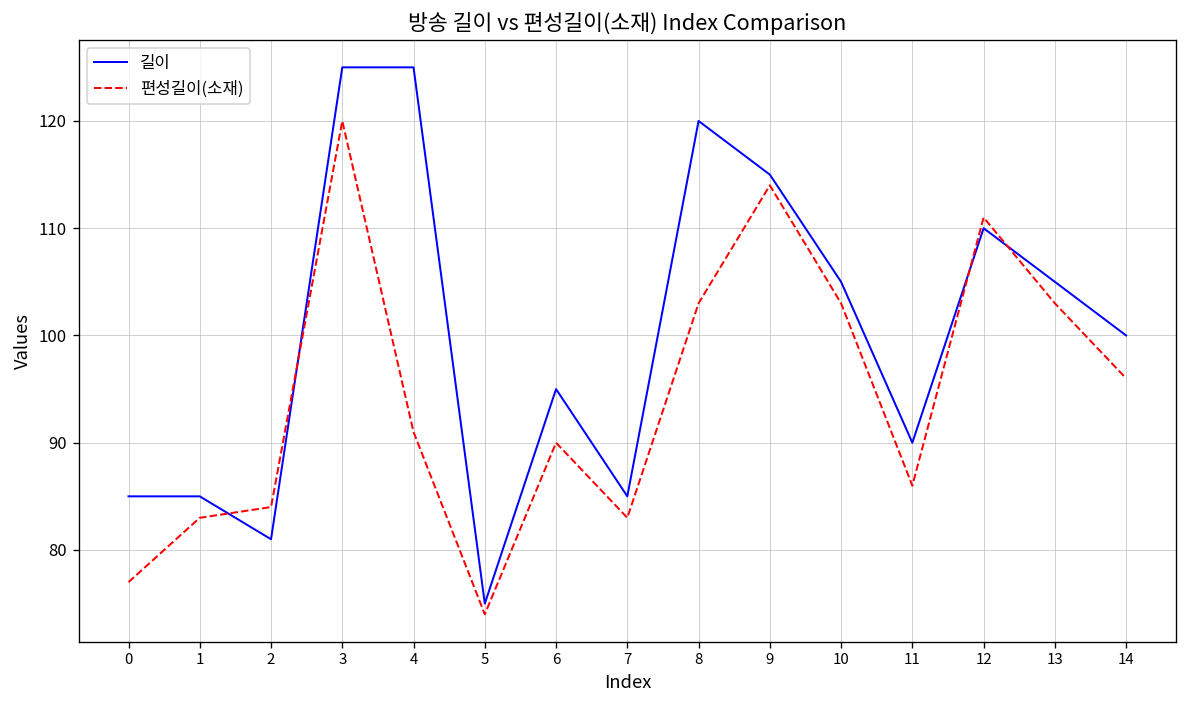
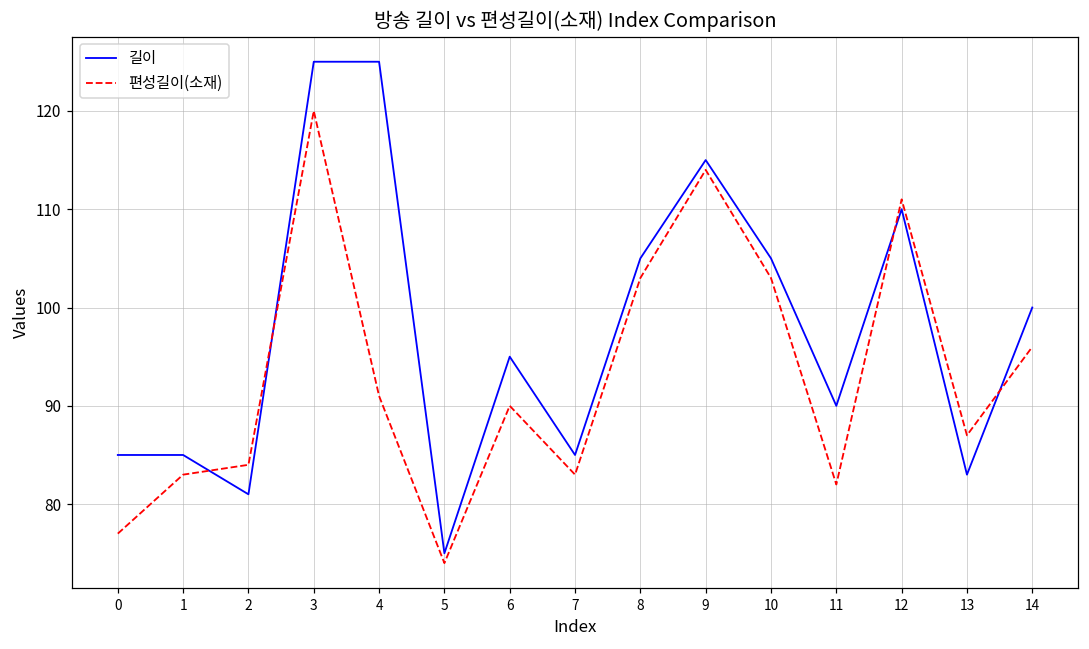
  {
    "길이": {
      "0": 85,
      "1": 85,
      "2": 81,
      "3": 125,
      "4": 125,
      "5": 75,
      "6": 95,
      "7": 85,
-     "8": 120,
+     "8": 105,
      "9": 115,
      "10": 105,
      "11": 90,
      "12": 110,
-     "13": 105,
+     "13": 83,
      "14": 100
    },
    "편성길이(소재)": {
      "0": 77,
      "1": 83,
      "2": 84,
      "3": 120,
      "4": 91,
      "5": 74,
      "6": 90,
      "7": 83,
      "8": 103,
      "9": 114,
      "10": 103,
-     "11": 86,
+     "11": 82,
      "12": 111,
-     "13": 103,
+     "13": 87,
      "14": 96
    }
  }
